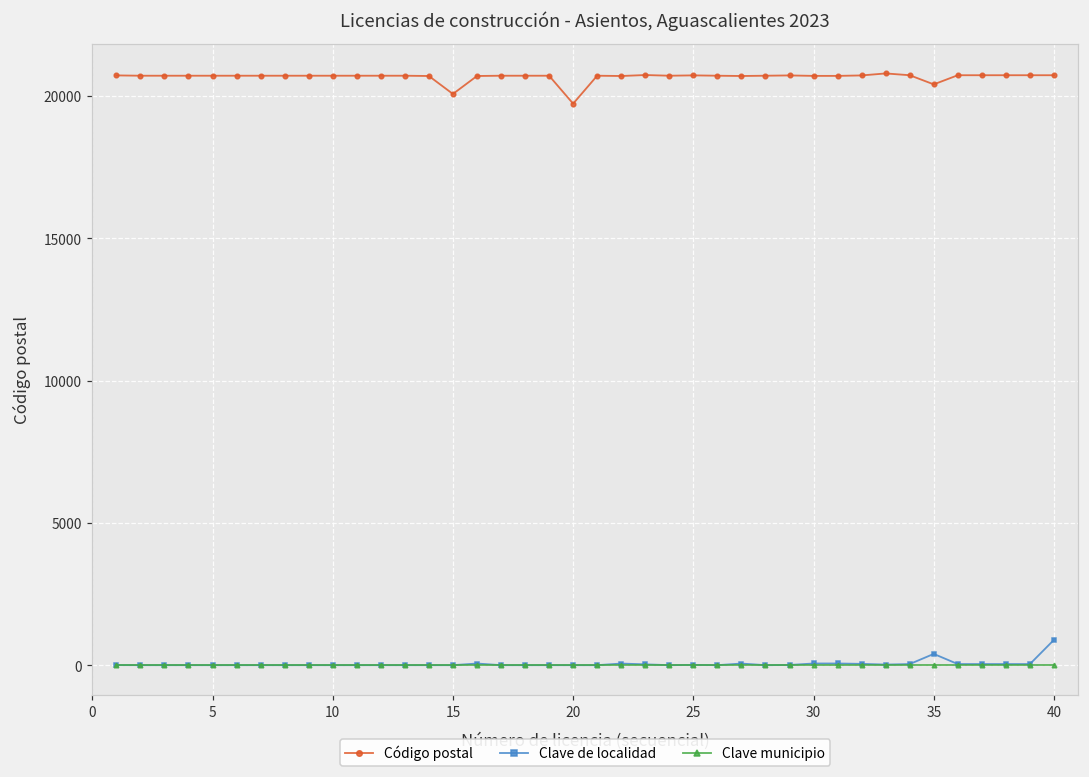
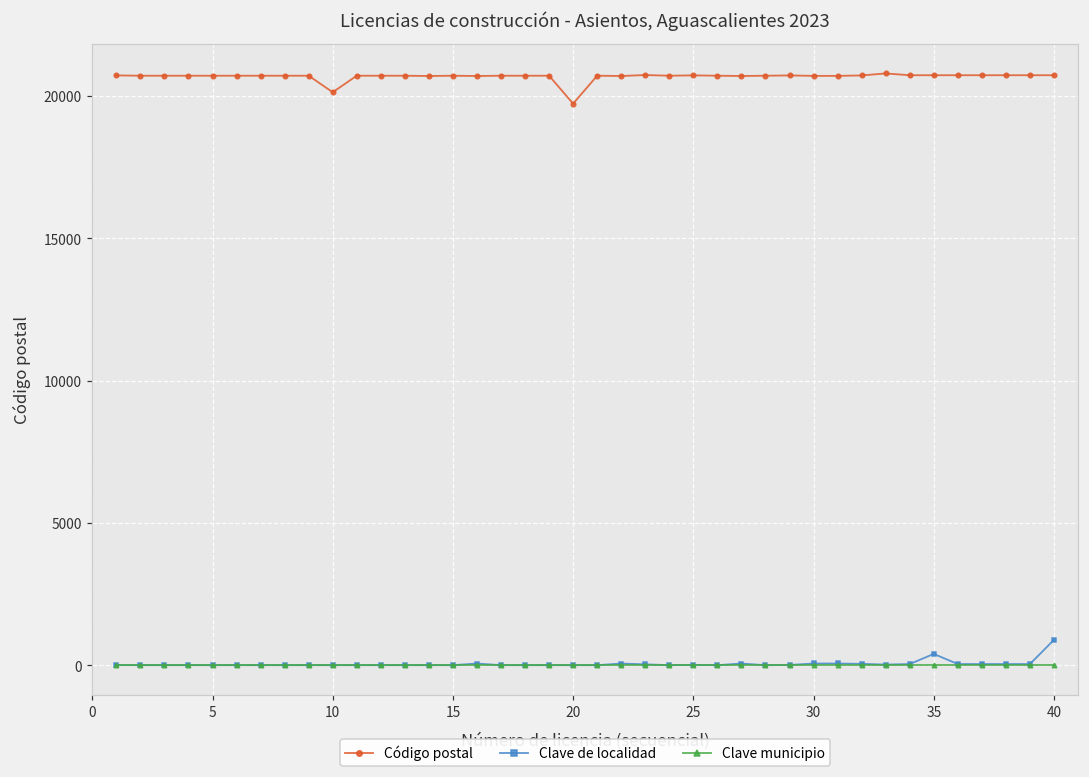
  {
    "Código postal": {
      "5": 20700,
-     "10": 20700,
-     "15": 20100,
+     "10": 20100,
+     "15": 20700,
      "20": 19700,
      "25": 20700,
      "30": 20700,
-     "35": 20400,
+     "35": 20700,
      "40": 20700
    },
    "Clave de localidad": {
      "35": 400,
      "40": 900
    },
    "Clave municipio": {
      "35": 0,
      "40": 0
    }
  }
